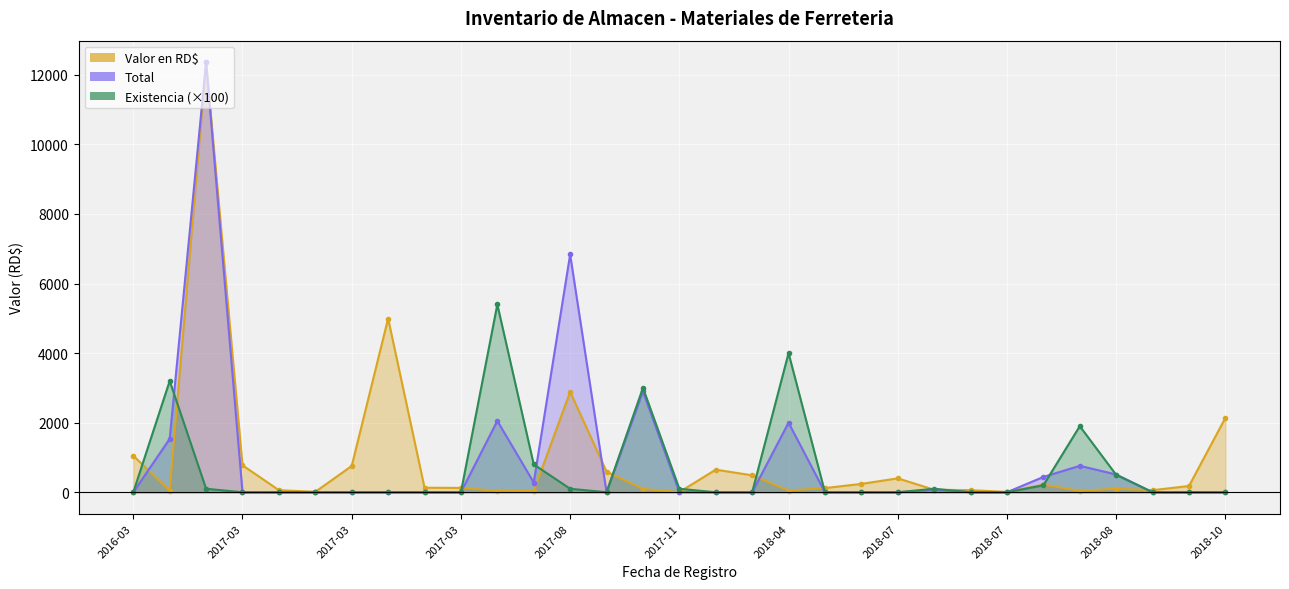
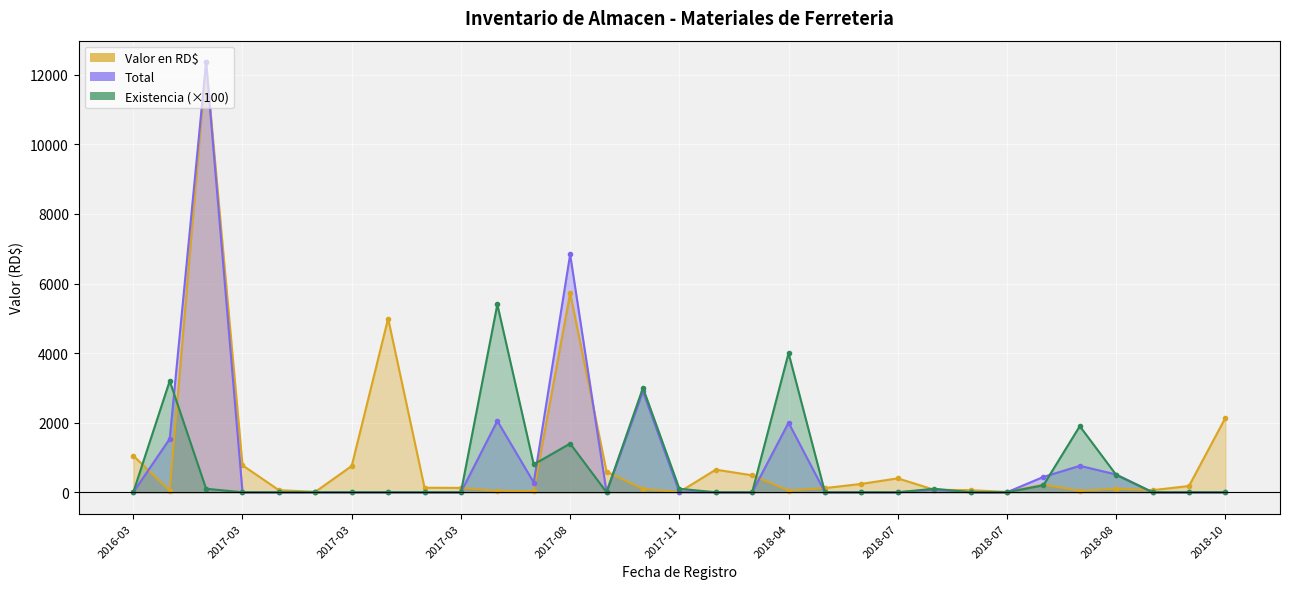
  {
    "Valor en RD$": {
      "2016-03": 1100,
-     "2017-08": 2900
+     "2017-08": 5700
    },
    "Total": {
      "2017-08": 6800
    },
    "Existencia (×100)": {
-     "2017-08": 100
+     "2017-08": 1400
    }
  }
